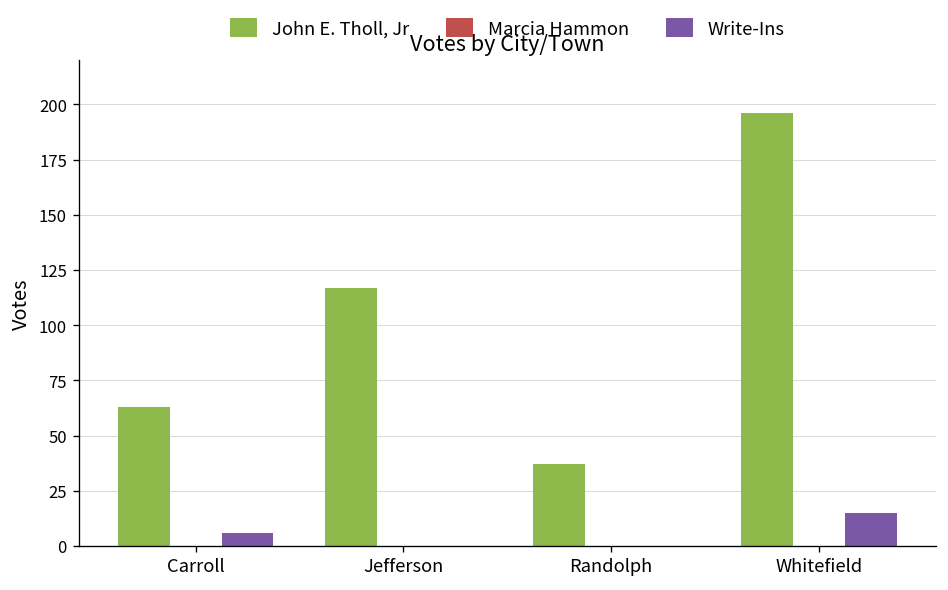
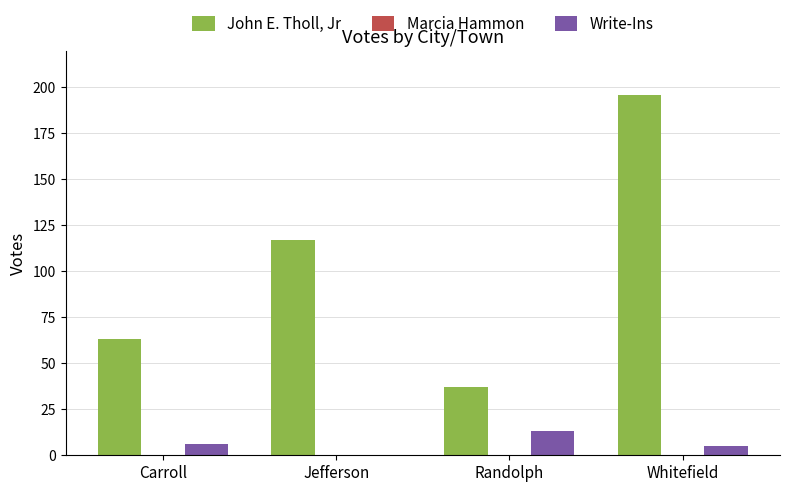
  {
    "John E. Tholl, Jr": {
      "Carroll": 63,
      "Jefferson": 117,
      "Randolph": 37,
      "Whitefield": 196
    },
    "Marcia Hammon": {
      "Carroll": 0,
      "Jefferson": 0,
      "Randolph": 0,
      "Whitefield": 0
    },
    "Write-Ins": {
      "Carroll": 6,
      "Jefferson": 0,
-     "Randolph": 0,
-     "Whitefield": 15
+     "Randolph": 13,
+     "Whitefield": 5
    }
  }
